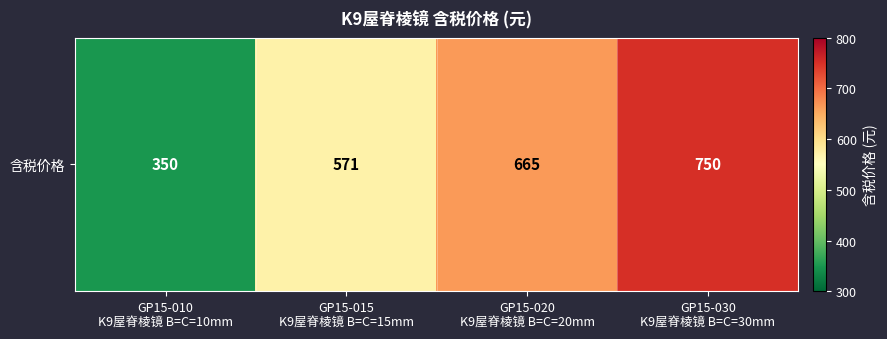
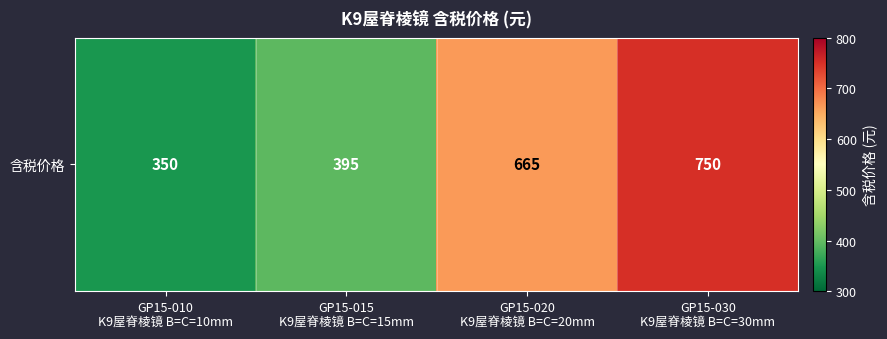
  {
    "含税价格": {
      "GP15-010 K9屋脊棱镜 B=C=10mm": 350,
-     "GP15-015 K9屋脊棱镜 B=C=15mm": 571,
+     "GP15-015 K9屋脊棱镜 B=C=15mm": 395,
      "GP15-020 K9屋脊棱镜 B=C=20mm": 665,
      "GP15-030 K9屋脊棱镜 B=C=30mm": 750
    }
  }
